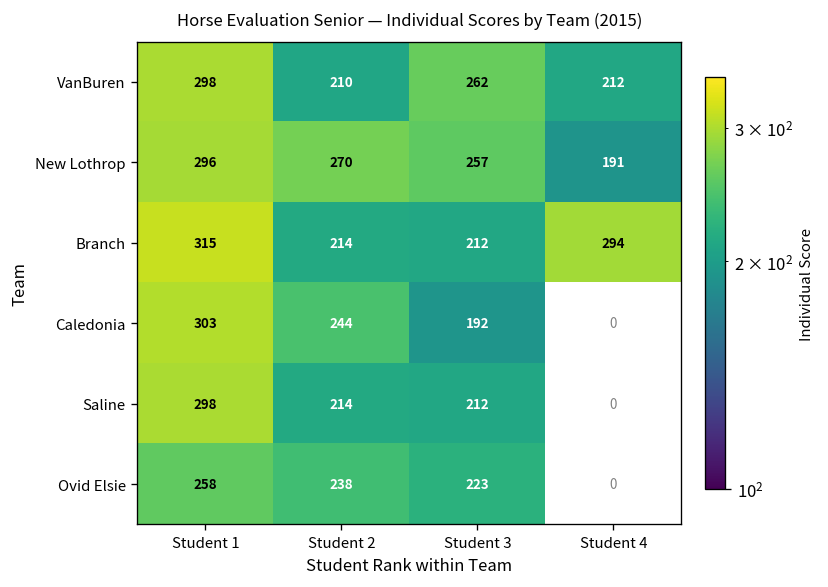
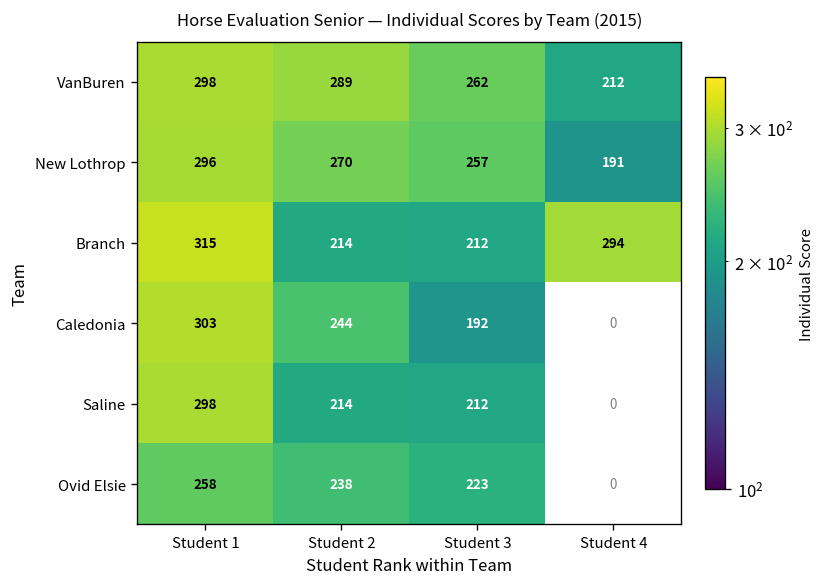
  {
    "VanBuren": {
      "Student 1": 298,
-     "Student 2": 210,
+     "Student 2": 289,
      "Student 3": 262,
      "Student 4": 212
    },
    "New Lothrop": {
      "Student 1": 296,
      "Student 2": 270,
      "Student 3": 257,
      "Student 4": 191
    },
    "Branch": {
      "Student 1": 315,
      "Student 2": 214,
      "Student 3": 212,
      "Student 4": 294
    },
    "Caledonia": {
      "Student 1": 303,
      "Student 2": 244,
      "Student 3": 192
    },
    "Saline": {
      "Student 1": 298,
      "Student 2": 214,
      "Student 3": 212
    },
    "Ovid Elsie": {
      "Student 1": 258,
      "Student 2": 238,
      "Student 3": 223
    }
  }
